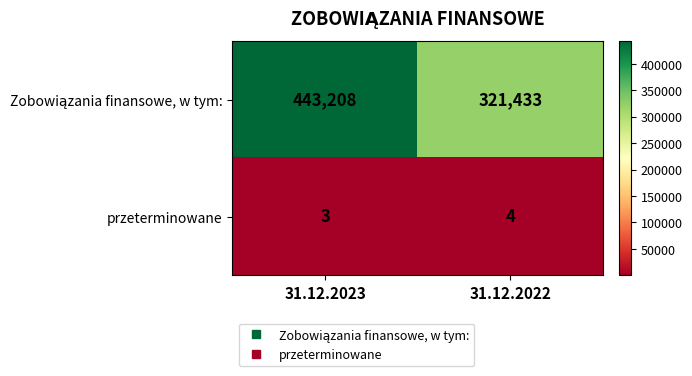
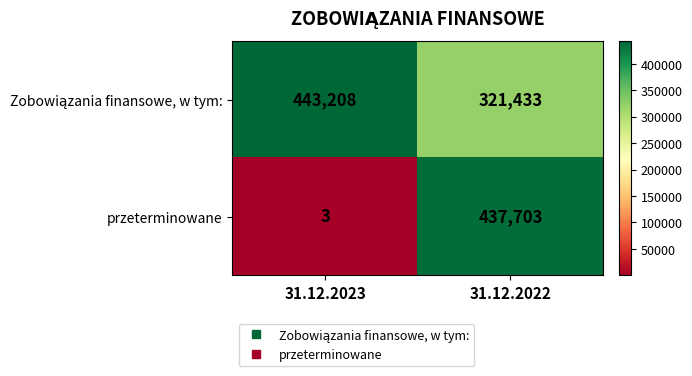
  {
    "Zobowiązania finansowe, w tym:": {
      "31.12.2023": "443,208",
      "31.12.2022": "321,433"
    },
    "przeterminowane": {
      "31.12.2023": "3",
-     "31.12.2022": "4"
+     "31.12.2022": "437,703"
    }
  }
